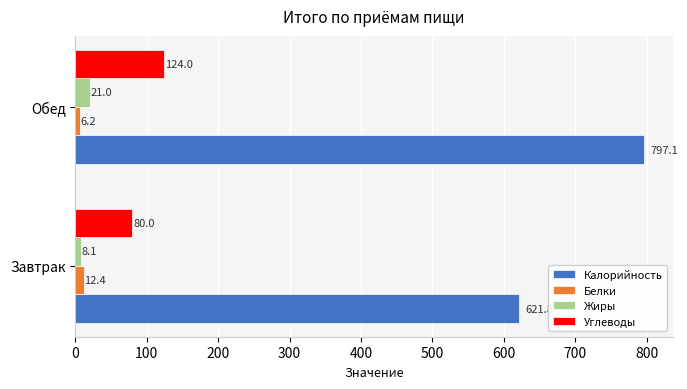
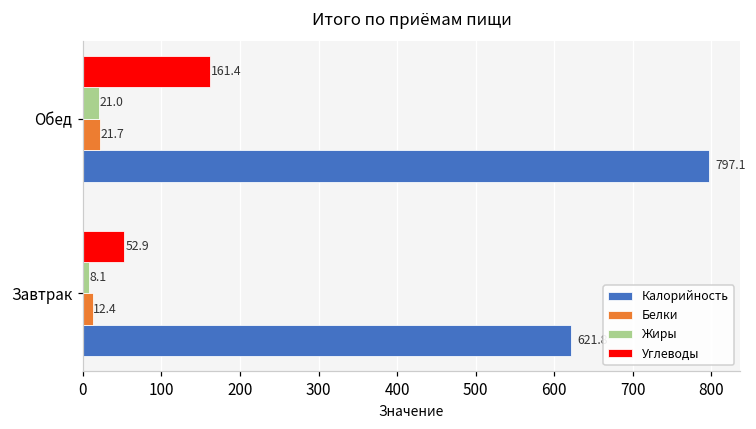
  {
    "Калорийность": {
      "Обед": 797.1
    },
    "Белки": {
-     "Обед": 6.2,
+     "Обед": 21.7,
      "Завтрак": 12.4
    },
    "Жиры": {
      "Обед": 21.0,
      "Завтрак": 8.1
    },
    "Углеводы": {
-     "Обед": 124.0,
-     "Завтрак": 80.0
+     "Обед": 161.4,
+     "Завтрак": 52.9
    }
  }
